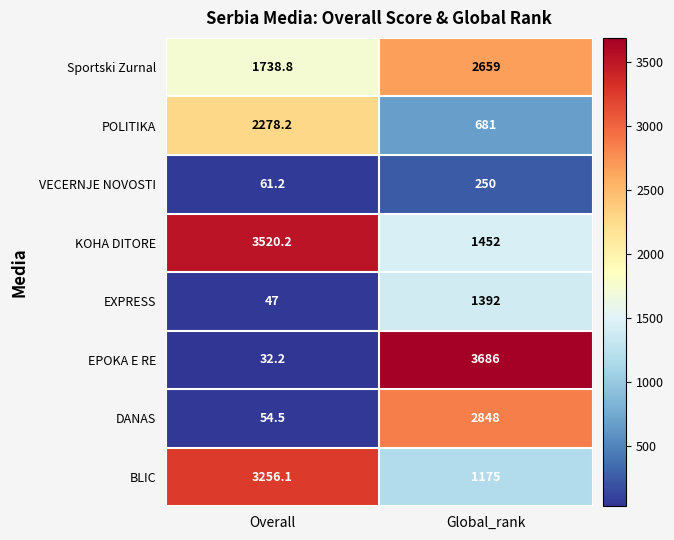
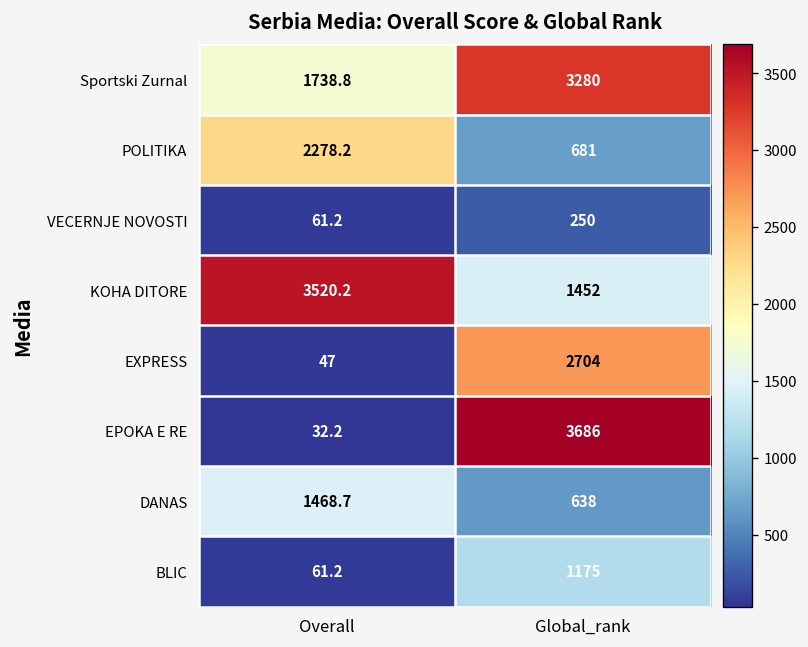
  {
    "Sportski Zurnal": {
      "Overall": 1738.8,
-     "Global_rank": 2659
+     "Global_rank": 3280
    },
    "POLITIKA": {
      "Overall": 2278.2,
      "Global_rank": 681
    },
    "VECERNJE NOVOSTI": {
      "Overall": 61.2,
      "Global_rank": 250
    },
    "KOHA DITORE": {
      "Overall": 3520.2,
      "Global_rank": 1452
    },
    "EXPRESS": {
      "Overall": 47,
-     "Global_rank": 1392
+     "Global_rank": 2704
    },
    "EPOKA E RE": {
      "Overall": 32.2,
      "Global_rank": 3686
    },
    "DANAS": {
-     "Overall": 54.5,
-     "Global_rank": 2848
+     "Overall": 1468.7,
+     "Global_rank": 638
    },
    "BLIC": {
-     "Overall": 3256.1,
+     "Overall": 61.2,
      "Global_rank": 1175
    }
  }
